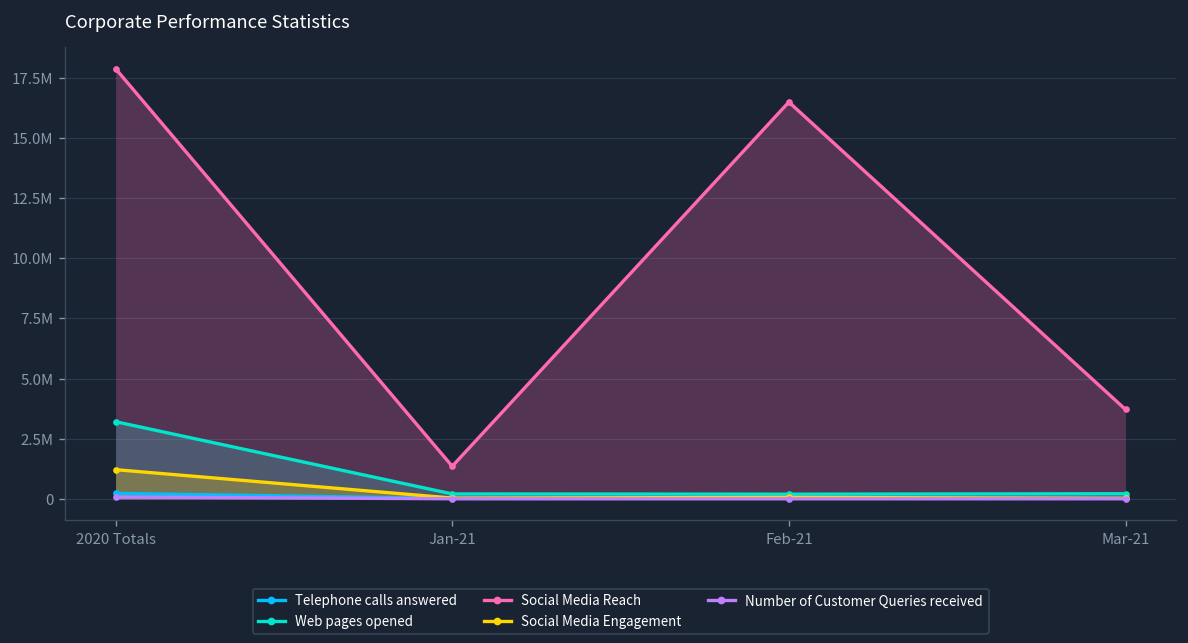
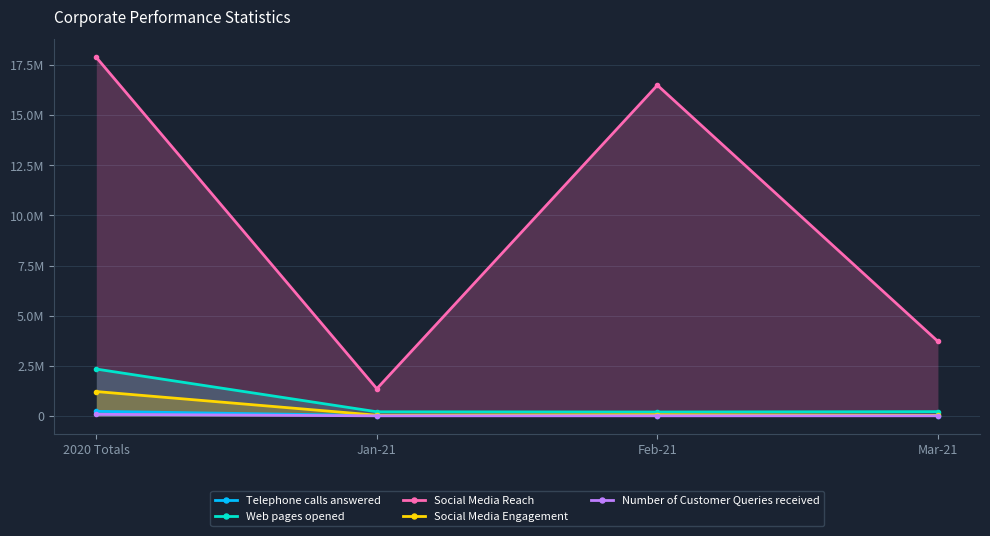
  {
    "Telephone calls answered": {
      "2020 Totals": 200000
    },
    "Web pages opened": {
-     "2020 Totals": 3200000,
+     "2020 Totals": 2300000,
      "Jan-21": 200000,
      "Feb-21": 200000,
      "Mar-21": 200000
    },
    "Social Media Reach": {
      "2020 Totals": 17900000,
      "Jan-21": 1400000,
      "Feb-21": 16500000,
      "Mar-21": 3700000
    },
    "Social Media Engagement": {
      "2020 Totals": 1200000
    },
    "Number of Customer Queries received": {
      "2020 Totals": 100000
    }
  }
